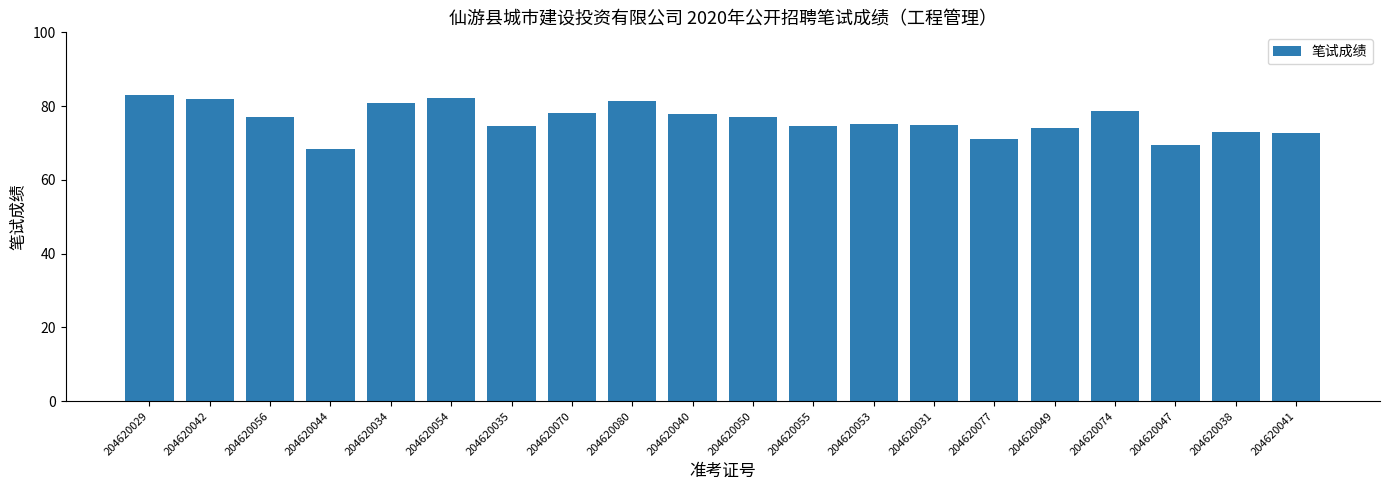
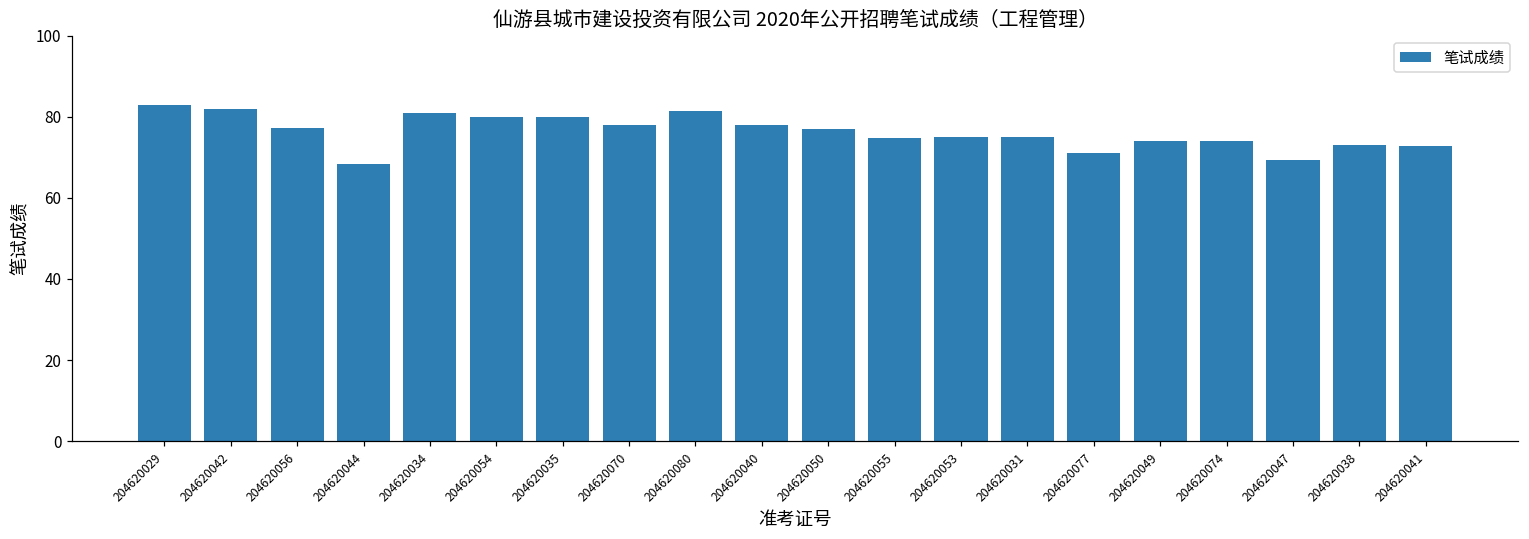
  {
    "204620029": 83,
    "204620042": 82,
    "204620056": 77,
    "204620044": 68,
    "204620034": 81,
-   "204620054": 82,
-   "204620035": 75,
+   "204620054": 80,
+   "204620035": 80,
    "204620070": 78,
    "204620080": 81,
    "204620040": 78,
    "204620050": 77,
    "204620055": 75,
    "204620053": 75,
    "204620031": 75,
    "204620077": 71,
    "204620049": 74,
-   "204620074": 79,
+   "204620074": 74,
    "204620047": 69,
    "204620038": 73,
    "204620041": 73
  }
